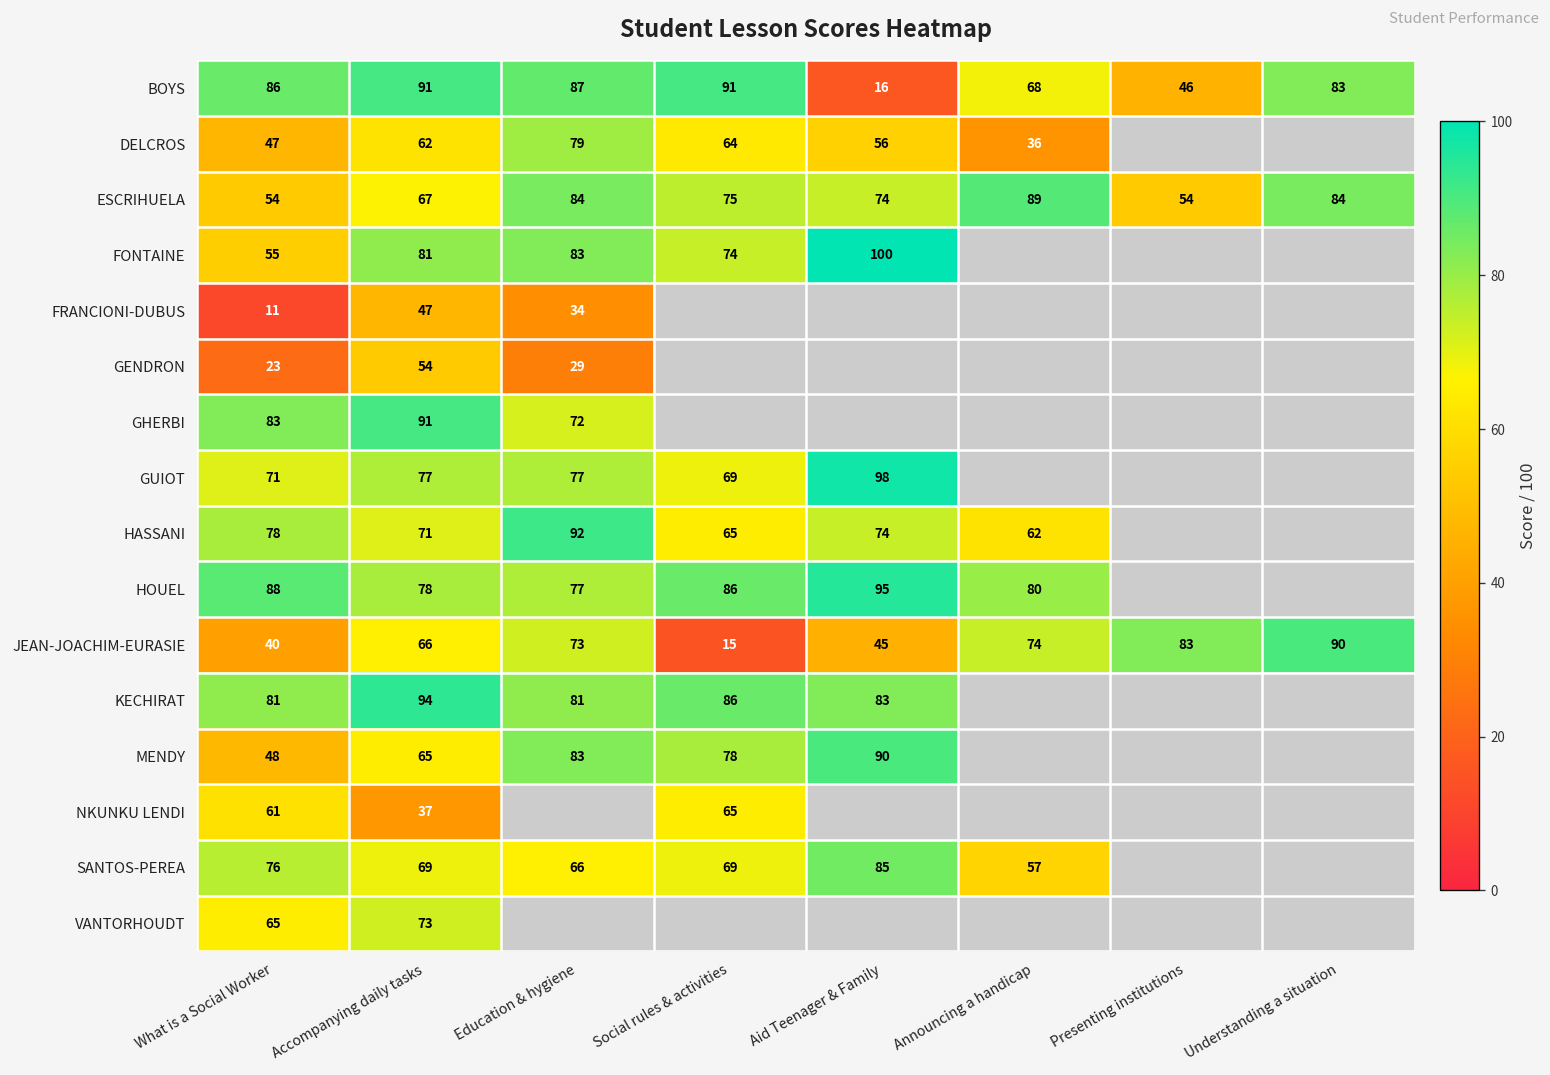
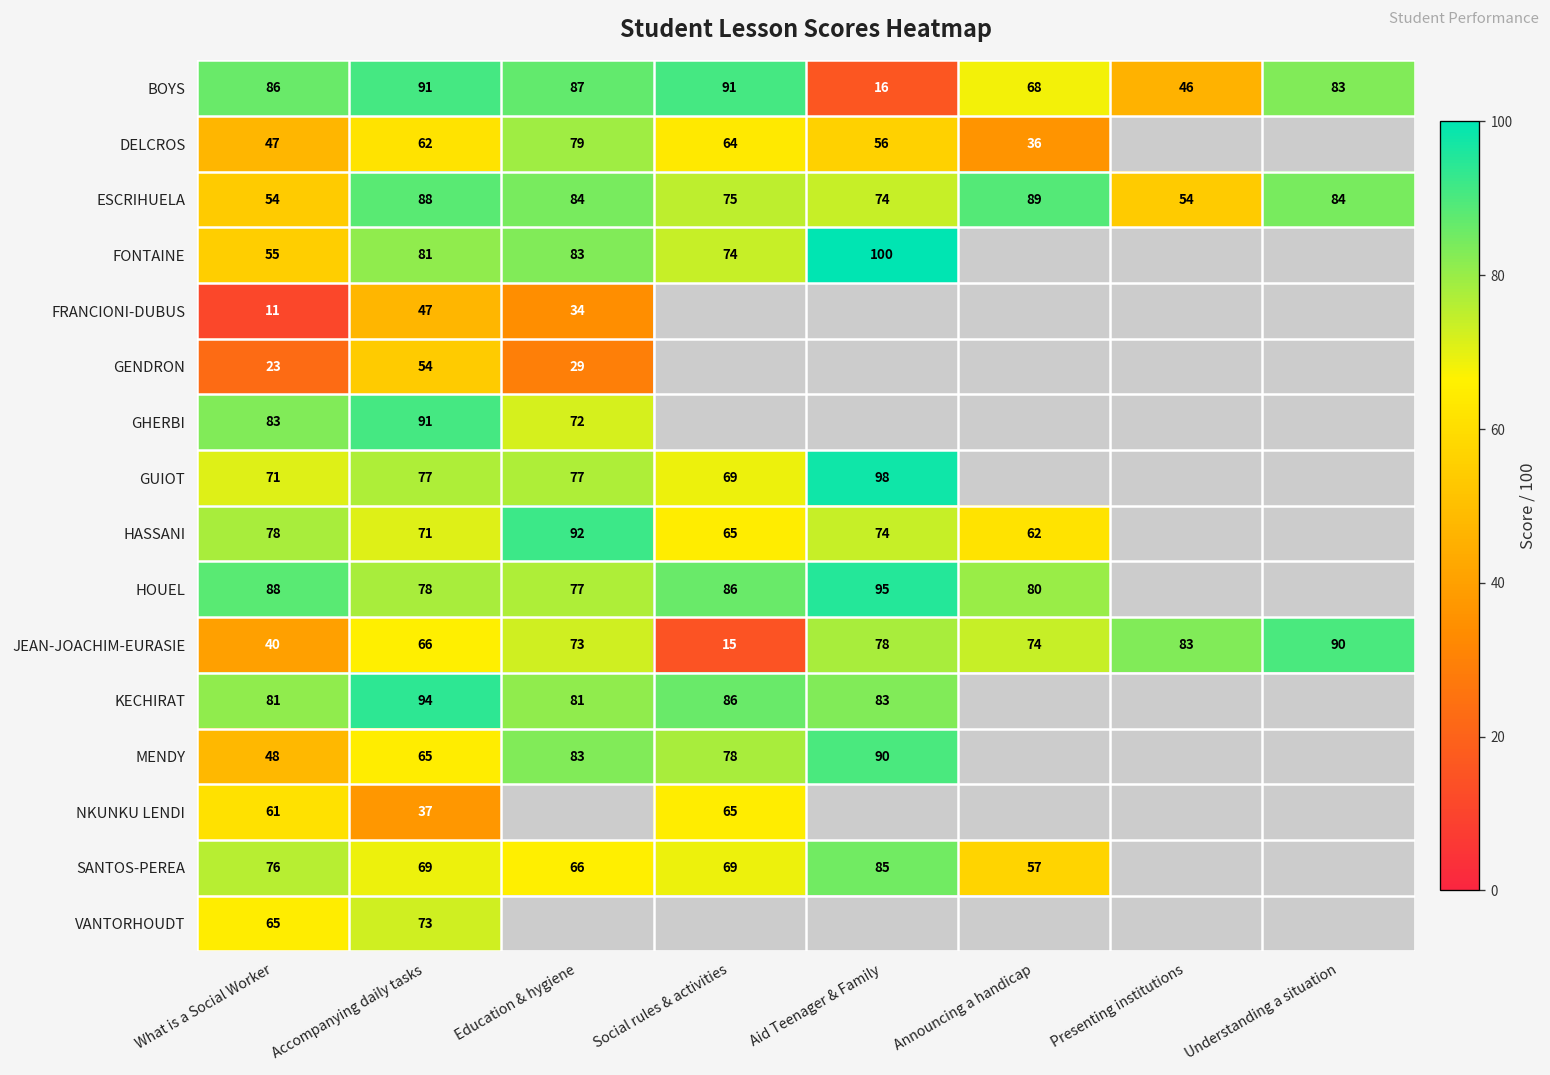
  {
    "BOYS": {
      "What is a Social Worker": 86,
      "Accompanying daily tasks": 91,
      "Education & hygiene": 87,
      "Social rules & activities": 91,
      "Aid Teenager & Family": 16,
      "Announcing a handicap": 68,
      "Presenting institutions": 46,
      "Understanding a situation": 83
    },
    "DELCROS": {
      "What is a Social Worker": 47,
      "Accompanying daily tasks": 62,
      "Education & hygiene": 79,
      "Social rules & activities": 64,
      "Aid Teenager & Family": 56,
      "Announcing a handicap": 36
    },
    "ESCRIHUELA": {
      "What is a Social Worker": 54,
-     "Accompanying daily tasks": 67,
+     "Accompanying daily tasks": 88,
      "Education & hygiene": 84,
      "Social rules & activities": 75,
      "Aid Teenager & Family": 74,
      "Announcing a handicap": 89,
      "Presenting institutions": 54,
      "Understanding a situation": 84
    },
    "FONTAINE": {
      "What is a Social Worker": 55,
      "Accompanying daily tasks": 81,
      "Education & hygiene": 83,
      "Social rules & activities": 74,
      "Aid Teenager & Family": 100
    },
    "FRANCIONI-DUBUS": {
      "What is a Social Worker": 11,
      "Accompanying daily tasks": 47,
      "Education & hygiene": 34
    },
    "GENDRON": {
      "What is a Social Worker": 23,
      "Accompanying daily tasks": 54,
      "Education & hygiene": 29
    },
    "GHERBI": {
      "What is a Social Worker": 83,
      "Accompanying daily tasks": 91,
      "Education & hygiene": 72
    },
    "GUIOT": {
      "What is a Social Worker": 71,
      "Accompanying daily tasks": 77,
      "Education & hygiene": 77,
      "Social rules & activities": 69,
      "Aid Teenager & Family": 98
    },
    "HASSANI": {
      "What is a Social Worker": 78,
      "Accompanying daily tasks": 71,
      "Education & hygiene": 92,
      "Social rules & activities": 65,
      "Aid Teenager & Family": 74,
      "Announcing a handicap": 62
    },
    "HOUEL": {
      "What is a Social Worker": 88,
      "Accompanying daily tasks": 78,
      "Education & hygiene": 77,
      "Social rules & activities": 86,
      "Aid Teenager & Family": 95,
      "Announcing a handicap": 80
    },
    "JEAN-JOACHIM-EURASIE": {
      "What is a Social Worker": 40,
      "Accompanying daily tasks": 66,
      "Education & hygiene": 73,
      "Social rules & activities": 15,
-     "Aid Teenager & Family": 45,
+     "Aid Teenager & Family": 78,
      "Announcing a handicap": 74,
      "Presenting institutions": 83,
      "Understanding a situation": 90
    },
    "KECHIRAT": {
      "What is a Social Worker": 81,
      "Accompanying daily tasks": 94,
      "Education & hygiene": 81,
      "Social rules & activities": 86,
      "Aid Teenager & Family": 83
    },
    "MENDY": {
      "What is a Social Worker": 48,
      "Accompanying daily tasks": 65,
      "Education & hygiene": 83,
      "Social rules & activities": 78,
      "Aid Teenager & Family": 90
    },
    "NKUNKU LENDI": {
      "What is a Social Worker": 61,
      "Accompanying daily tasks": 37,
      "Social rules & activities": 65
    },
    "SANTOS-PEREA": {
      "What is a Social Worker": 76,
      "Accompanying daily tasks": 69,
      "Education & hygiene": 66,
      "Social rules & activities": 69,
      "Aid Teenager & Family": 85,
      "Announcing a handicap": 57
    },
    "VANTORHOUDT": {
      "What is a Social Worker": 65,
      "Accompanying daily tasks": 73
    }
  }
